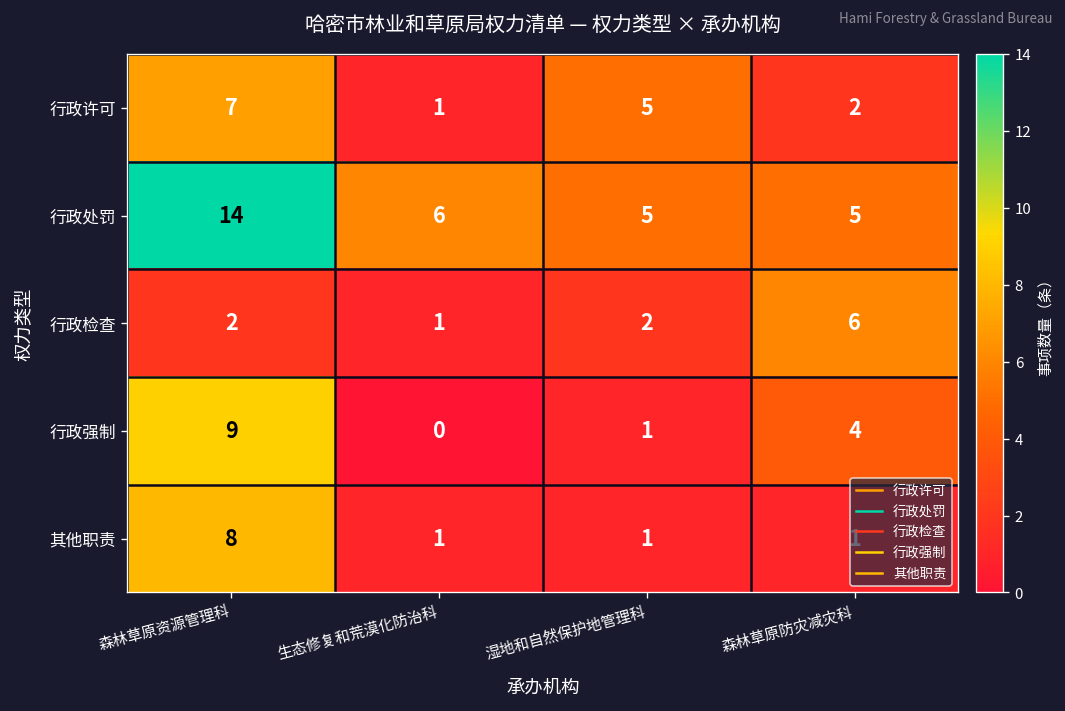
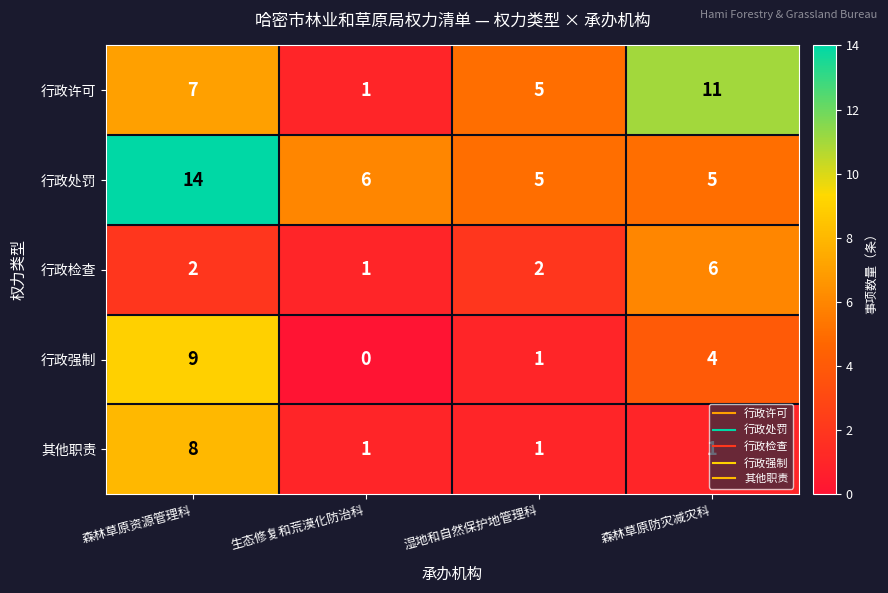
  {
    "行政许可": {
      "森林草原资源管理科": 7,
      "生态修复和荒漠化防治科": 1,
      "湿地和自然保护地管理科": 5,
-     "森林草原防灾减灾科": 2
+     "森林草原防灾减灾科": 11
    },
    "行政处罚": {
      "森林草原资源管理科": 14,
      "生态修复和荒漠化防治科": 6,
      "湿地和自然保护地管理科": 5,
      "森林草原防灾减灾科": 5
    },
    "行政检查": {
      "森林草原资源管理科": 2,
      "生态修复和荒漠化防治科": 1,
      "湿地和自然保护地管理科": 2,
      "森林草原防灾减灾科": 6
    },
    "行政强制": {
      "森林草原资源管理科": 9,
      "生态修复和荒漠化防治科": 0,
      "湿地和自然保护地管理科": 1,
      "森林草原防灾减灾科": 4
    },
    "其他职责": {
      "森林草原资源管理科": 8,
      "生态修复和荒漠化防治科": 1,
      "湿地和自然保护地管理科": 1
    }
  }
